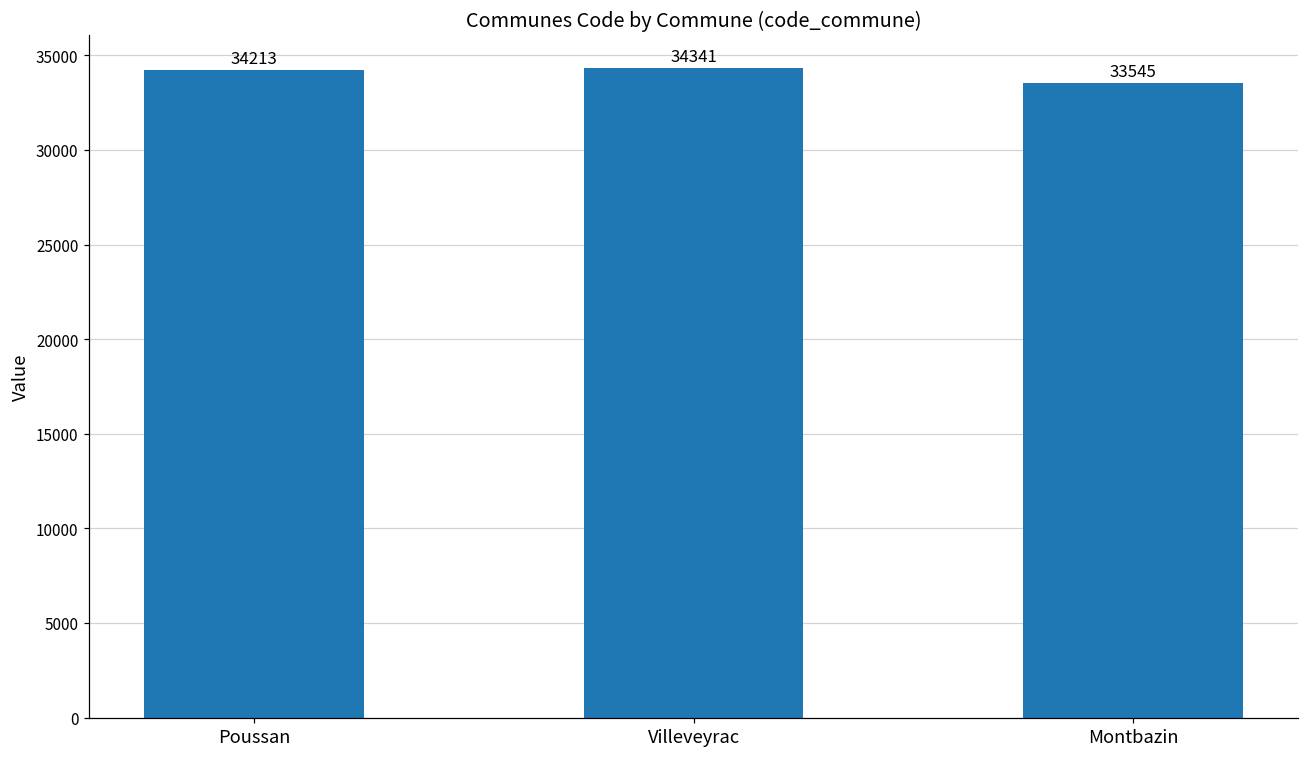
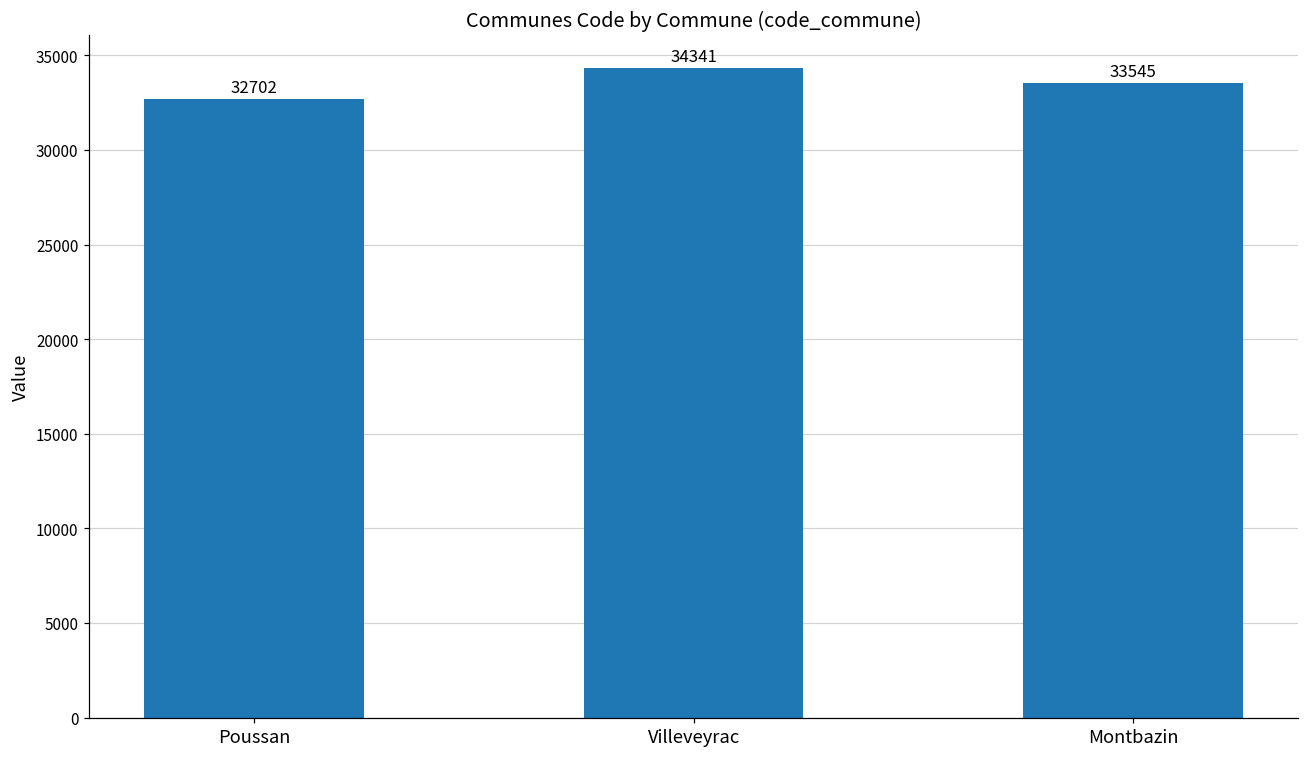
  {
-   "Poussan": 34213,
+   "Poussan": 32702,
    "Villeveyrac": 34341,
    "Montbazin": 33545
  }
